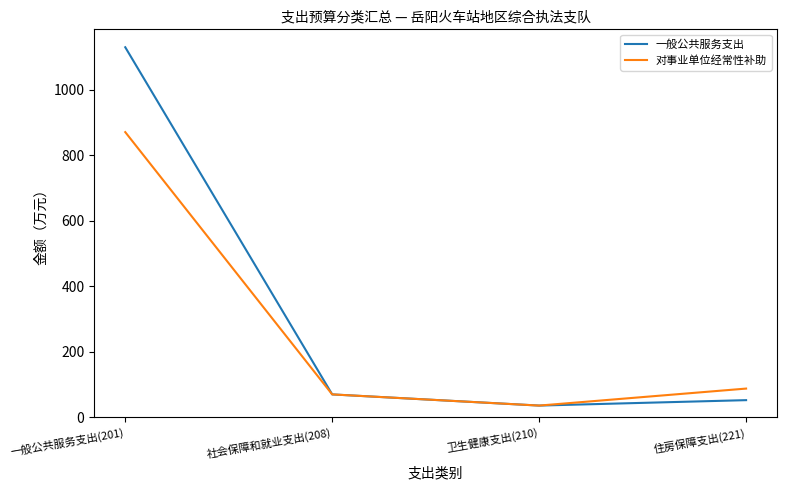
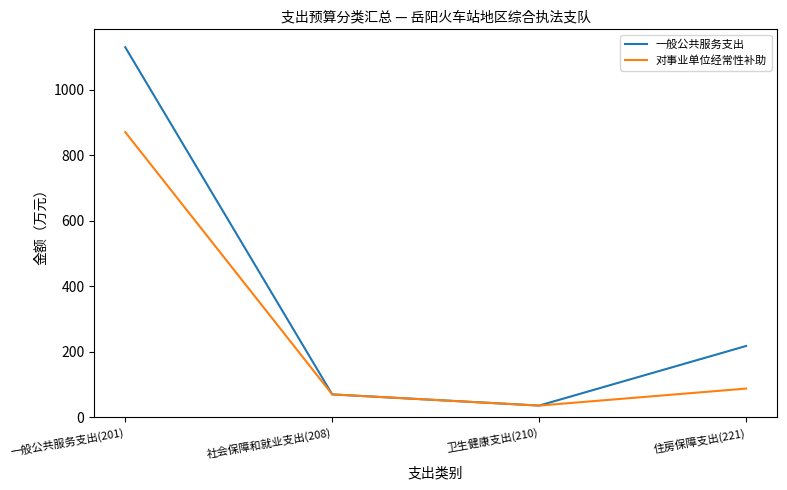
  {
    "一般公共服务支出": {
      "一般公共服务支出(201)": 1130,
-     "住房保障支出(221)": 50
+     "住房保障支出(221)": 220
    },
    "对事业单位经常性补助": {
      "一般公共服务支出(201)": 870,
      "住房保障支出(221)": 90
    }
  }
